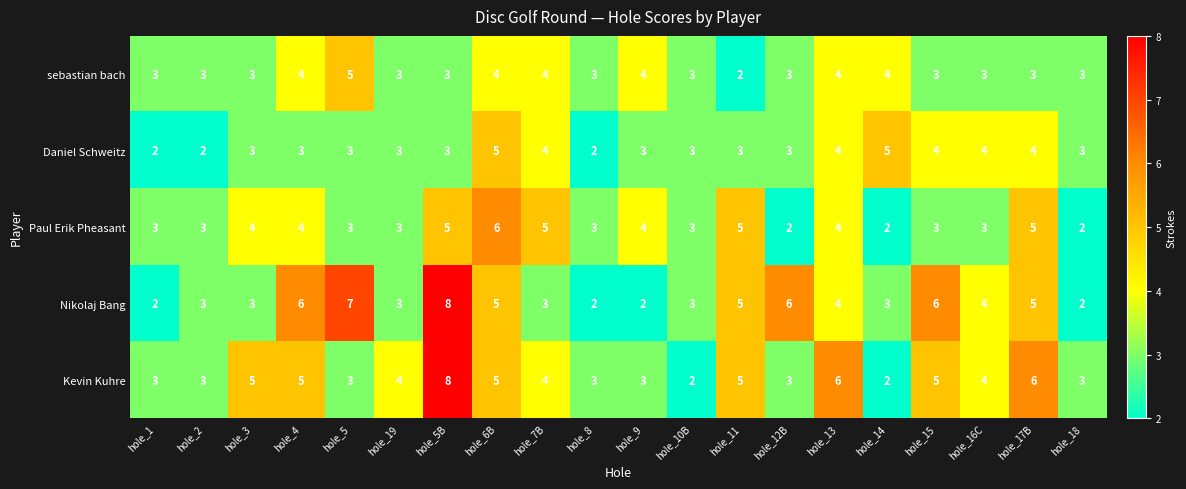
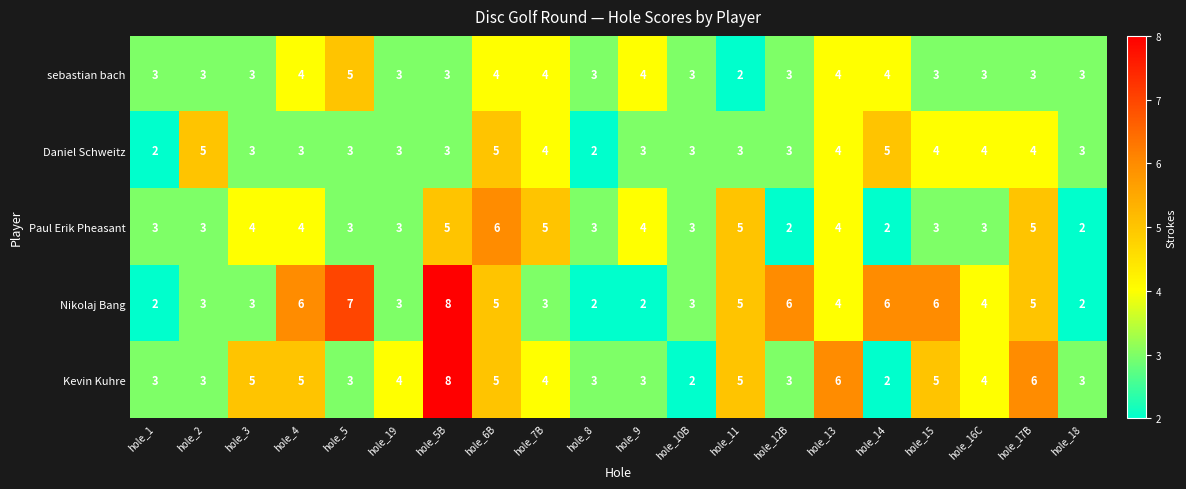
  {
    "sebastian bach": {
      "hole_1": 3,
      "hole_2": 3,
      "hole_3": 3,
      "hole_4": 4,
      "hole_5": 5,
      "hole_19": 3,
      "hole_5B": 3,
      "hole_6B": 4,
      "hole_7B": 4,
      "hole_8": 3,
      "hole_9": 4,
      "hole_10B": 3,
      "hole_11": 2,
      "hole_12B": 3,
      "hole_13": 4,
      "hole_14": 4,
      "hole_15": 3,
      "hole_16C": 3,
      "hole_17B": 3,
      "hole_18": 3
    },
    "Daniel Schweitz": {
      "hole_1": 2,
-     "hole_2": 2,
+     "hole_2": 5,
      "hole_3": 3,
      "hole_4": 3,
      "hole_5": 3,
      "hole_19": 3,
      "hole_5B": 3,
      "hole_6B": 5,
      "hole_7B": 4,
      "hole_8": 2,
      "hole_9": 3,
      "hole_10B": 3,
      "hole_11": 3,
      "hole_12B": 3,
      "hole_13": 4,
      "hole_14": 5,
      "hole_15": 4,
      "hole_16C": 4,
      "hole_17B": 4,
      "hole_18": 3
    },
    "Paul Erik Pheasant": {
      "hole_1": 3,
      "hole_2": 3,
      "hole_3": 4,
      "hole_4": 4,
      "hole_5": 3,
      "hole_19": 3,
      "hole_5B": 5,
      "hole_6B": 6,
      "hole_7B": 5,
      "hole_8": 3,
      "hole_9": 4,
      "hole_10B": 3,
      "hole_11": 5,
      "hole_12B": 2,
      "hole_13": 4,
      "hole_14": 2,
      "hole_15": 3,
      "hole_16C": 3,
      "hole_17B": 5,
      "hole_18": 2
    },
    "Nikolaj Bang": {
      "hole_1": 2,
      "hole_2": 3,
      "hole_3": 3,
      "hole_4": 6,
      "hole_5": 7,
      "hole_19": 3,
      "hole_5B": 8,
      "hole_6B": 5,
      "hole_7B": 3,
      "hole_8": 2,
      "hole_9": 2,
      "hole_10B": 3,
      "hole_11": 5,
      "hole_12B": 6,
      "hole_13": 4,
-     "hole_14": 3,
+     "hole_14": 6,
      "hole_15": 6,
      "hole_16C": 4,
      "hole_17B": 5,
      "hole_18": 2
    },
    "Kevin Kuhre": {
      "hole_1": 3,
      "hole_2": 3,
      "hole_3": 5,
      "hole_4": 5,
      "hole_5": 3,
      "hole_19": 4,
      "hole_5B": 8,
      "hole_6B": 5,
      "hole_7B": 4,
      "hole_8": 3,
      "hole_9": 3,
      "hole_10B": 2,
      "hole_11": 5,
      "hole_12B": 3,
      "hole_13": 6,
      "hole_14": 2,
      "hole_15": 5,
      "hole_16C": 4,
      "hole_17B": 6,
      "hole_18": 3
    }
  }
